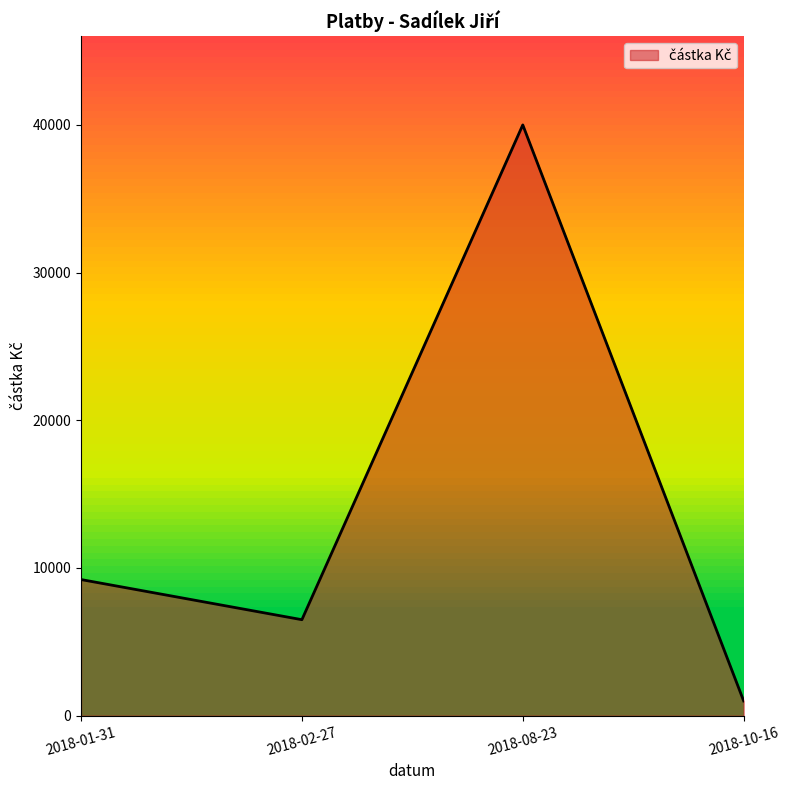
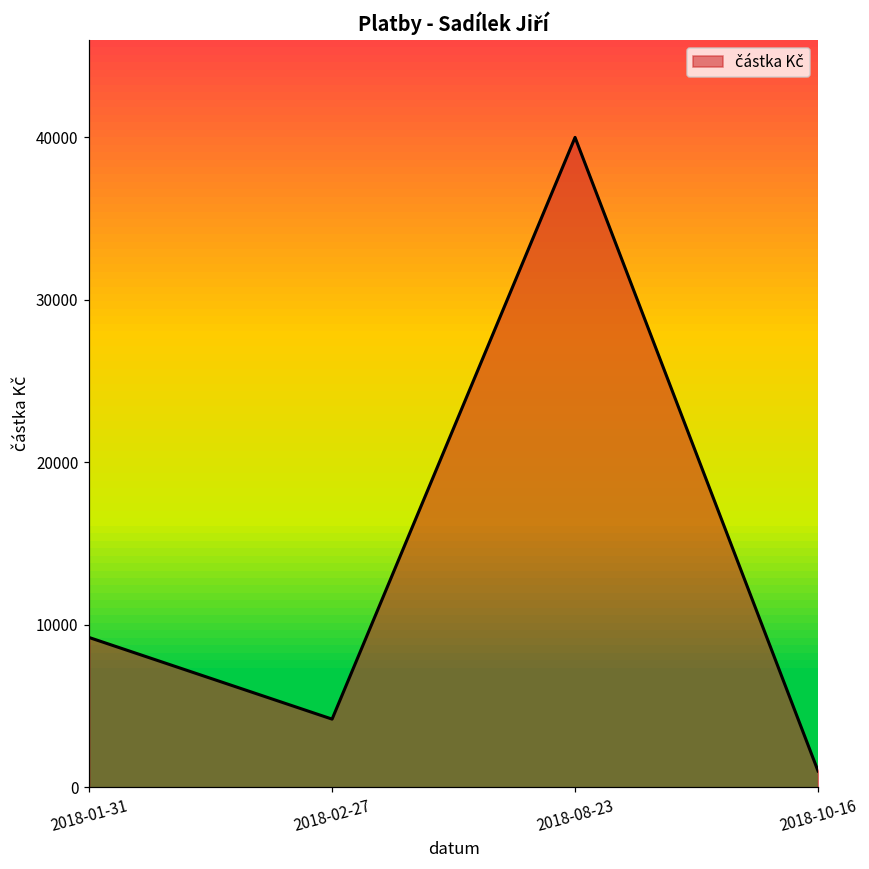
  {
    "2018-01-31": 9200,
-   "2018-02-27": 6500,
+   "2018-02-27": 4200,
    "2018-08-23": 40000,
    "2018-10-16": 1000
  }
